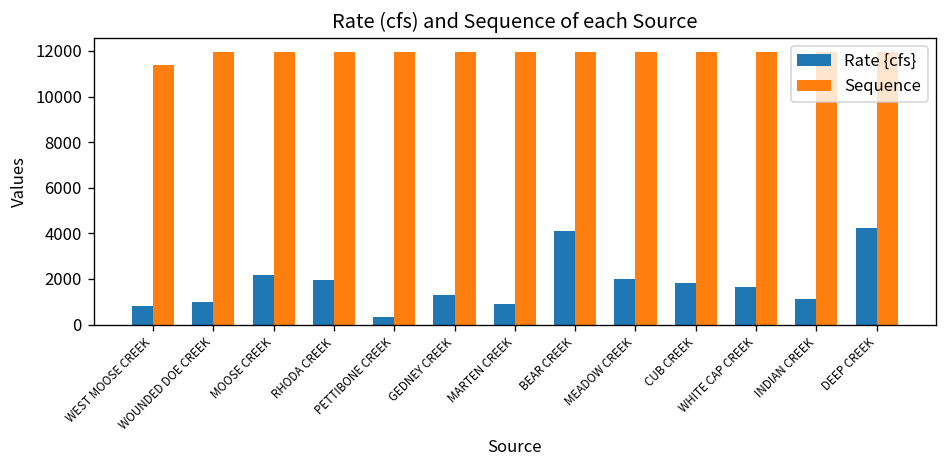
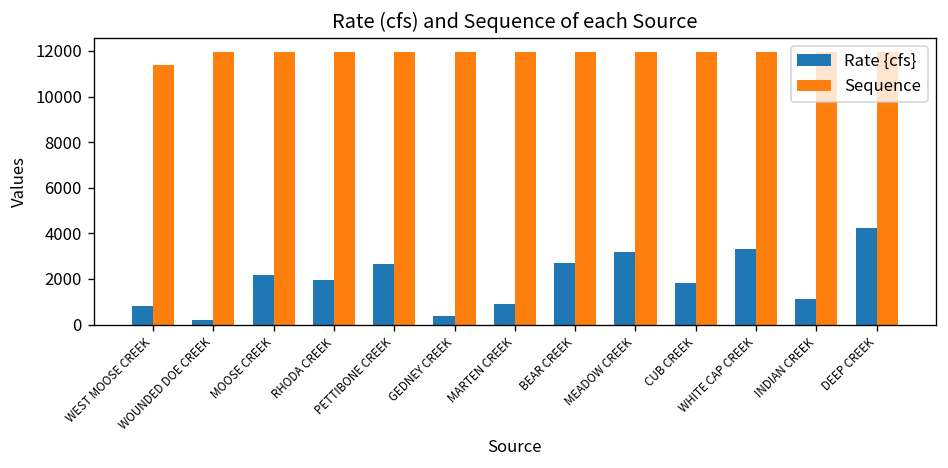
  {
    "Rate {cfs}": {
      "WEST MOOSE CREEK": 800,
-     "WOUNDED DOE CREEK": 1000,
+     "WOUNDED DOE CREEK": 200,
      "MOOSE CREEK": 2200,
      "RHODA CREEK": 2000,
-     "PETTIBONE CREEK": 300,
-     "GEDNEY CREEK": 1300,
+     "PETTIBONE CREEK": 2700,
+     "GEDNEY CREEK": 400,
      "MARTEN CREEK": 900,
-     "BEAR CREEK": 4100,
-     "MEADOW CREEK": 2000,
+     "BEAR CREEK": 2700,
+     "MEADOW CREEK": 3200,
      "CUB CREEK": 1800,
-     "WHITE CAP CREEK": 1600,
+     "WHITE CAP CREEK": 3300,
      "INDIAN CREEK": 1100,
      "DEEP CREEK": 4200
    },
    "Sequence": {
      "WEST MOOSE CREEK": 11400,
      "WOUNDED DOE CREEK": 11900,
      "MOOSE CREEK": 11900,
      "RHODA CREEK": 12000,
      "PETTIBONE CREEK": 12000,
      "GEDNEY CREEK": 12000,
      "MARTEN CREEK": 12000,
      "BEAR CREEK": 12000,
      "MEADOW CREEK": 12000,
      "CUB CREEK": 12000,
      "WHITE CAP CREEK": 12000
    }
  }
